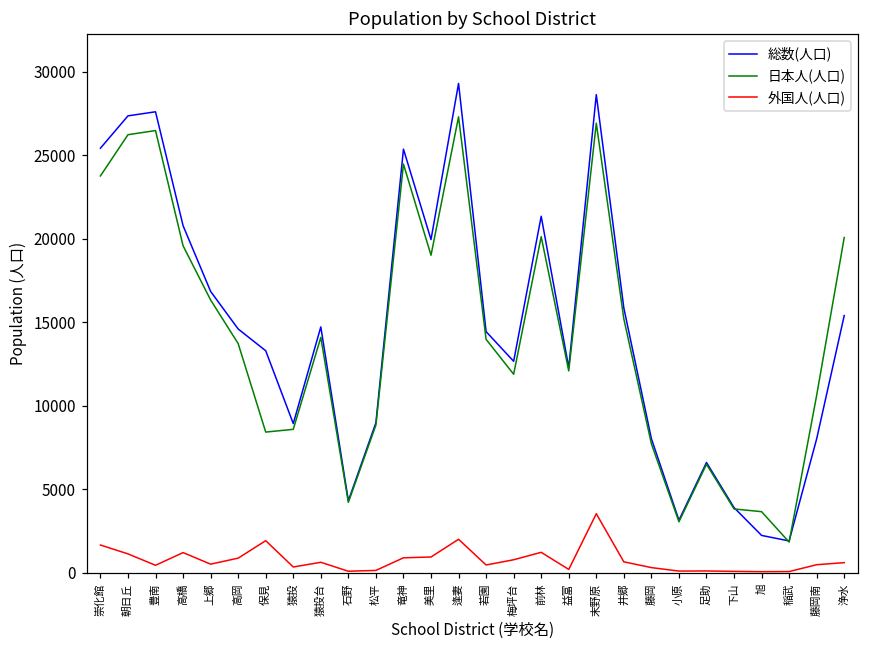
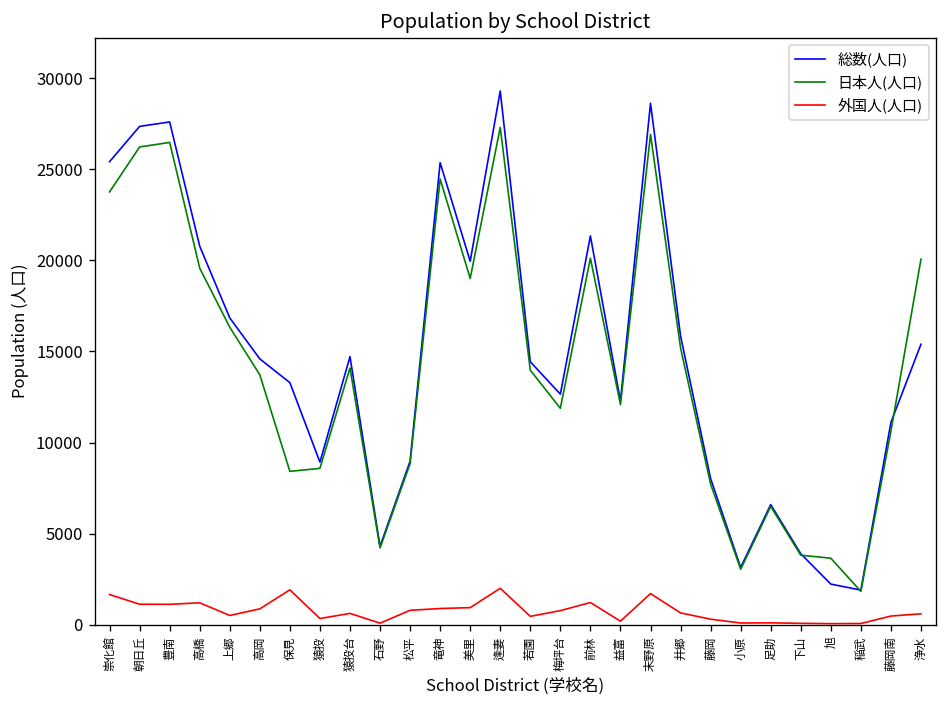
  {
    "総数(人口)": {
      "崇化館": 25400,
      "朝日丘": 27300,
      "豊南": 27600,
      "高橋": 20800,
      "上郷": 16800,
      "高岡": 14600,
      "保見": 13300,
      "猿投": 8900,
      "猿投台": 14700,
      "竜神": 25400,
      "美里": 19900,
      "逢妻": 29300,
      "若園": 14400,
      "梅坪台": 12700,
      "前林": 21300,
      "益富": 12300,
      "末野原": 28600,
      "井郷": 15800,
      "藤岡": 8000,
      "旭": 2200,
-     "藤岡南": 8000,
+     "藤岡南": 11100,
      "浄水": 15400
    },
    "日本人(人口)": {
      "崇化館": 23800,
      "朝日丘": 26200,
      "豊南": 26500,
      "高橋": 19600,
      "上郷": 16300,
      "高岡": 13700,
      "保見": 8400,
      "猿投": 8600,
      "猿投台": 14100,
      "竜神": 24500,
      "美里": 19000,
      "逢妻": 27300,
      "若園": 14000,
      "梅坪台": 11900,
      "前林": 20100,
      "益富": 12100,
      "末野原": 26900,
      "井郷": 15200,
      "藤岡": 7700,
      "旭": 3700,
      "藤岡南": 10600,
      "浄水": 20100
    },
    "外国人(人口)": {
      "崇化館": 1700,
      "朝日丘": 1100,
-     "豊南": 400,
+     "豊南": 1100,
      "高橋": 1200,
      "上郷": 500,
      "高岡": 900,
      "保見": 1900,
      "猿投": 300,
      "猿投台": 600,
      "石野": 100,
-     "松平": 100,
+     "松平": 800,
      "竜神": 900,
      "美里": 900,
      "逢妻": 2000,
      "若園": 500,
      "梅坪台": 800,
      "前林": 1200,
      "益富": 200,
-     "末野原": 3500,
+     "末野原": 1700,
      "井郷": 700,
      "藤岡": 300,
      "小原": 100,
      "足助": 100,
      "下山": 100,
      "旭": 100,
      "稲武": 100,
      "藤岡南": 500,
      "浄水": 600
    }
  }
